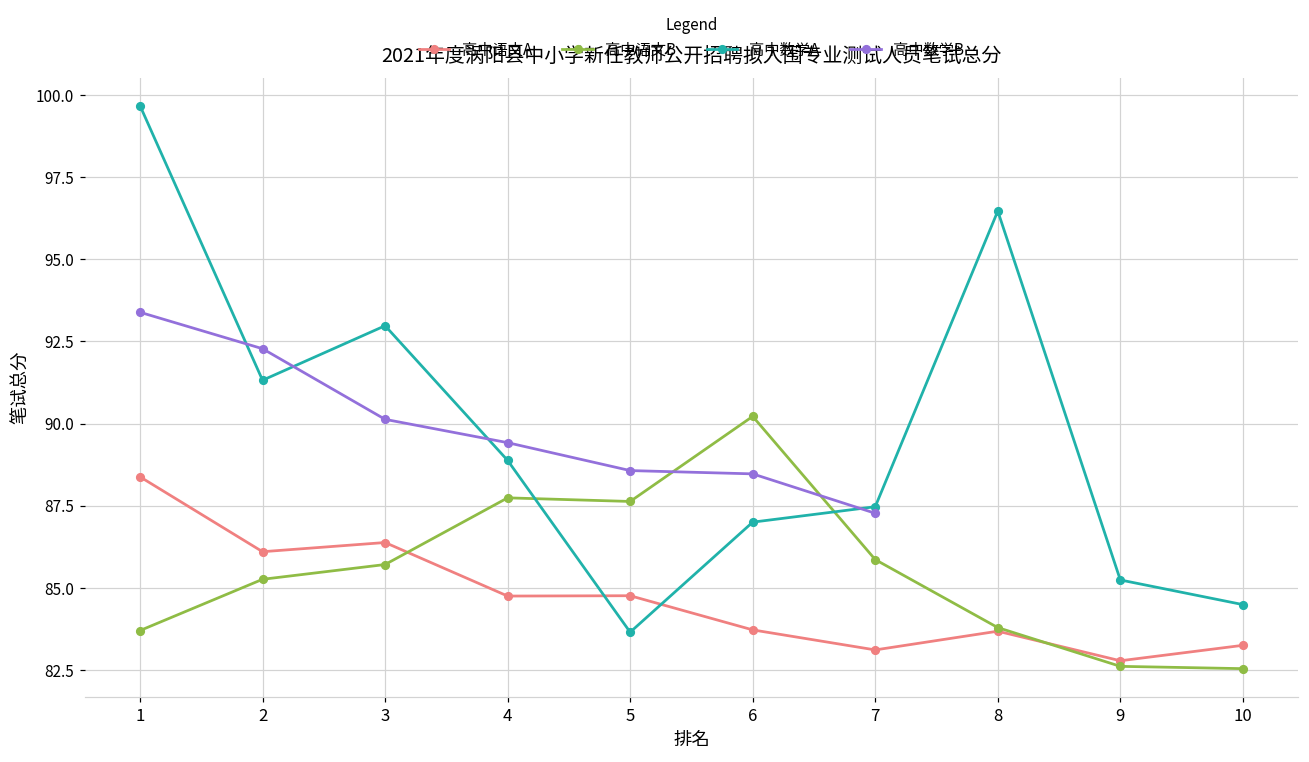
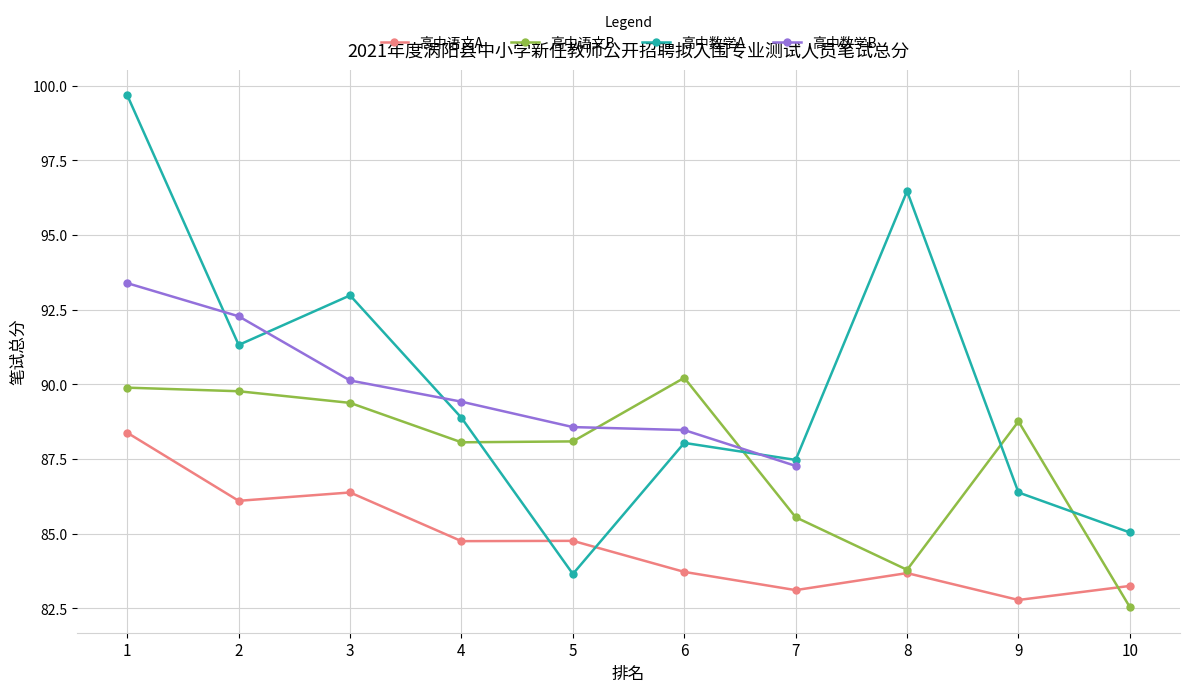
  {
    "高中语文A": {
      "1": 88.4,
      "2": 86.1,
      "3": 86.4,
      "4": 84.8,
      "5": 84.8,
      "6": 83.7,
      "7": 83.1,
      "8": 83.7,
      "9": 82.8,
      "10": 83.3
    },
    "高中语文B": {
-     "1": 83.7,
-     "2": 85.3,
-     "3": 85.7,
-     "4": 87.7,
-     "5": 87.6,
+     "1": 89.9,
+     "2": 89.8,
+     "3": 89.4,
+     "4": 88.1,
+     "5": 88.1,
      "6": 90.2,
-     "7": 85.9,
+     "7": 85.6,
      "8": 83.8,
-     "9": 82.6,
+     "9": 88.8,
      "10": 82.5
    },
    "高中数学A": {
      "1": 99.7,
      "2": 91.3,
      "3": 93.0,
      "4": 88.9,
      "5": 83.7,
-     "6": 87.0,
+     "6": 88.0,
      "7": 87.5,
      "8": 96.5,
-     "9": 85.2,
-     "10": 84.5
+     "9": 86.4,
+     "10": 85.0
    },
    "高中数学B": {
      "1": 93.4,
      "2": 92.3,
      "3": 90.1,
      "4": 89.4,
      "5": 88.6,
      "6": 88.5,
      "7": 87.3
    }
  }
